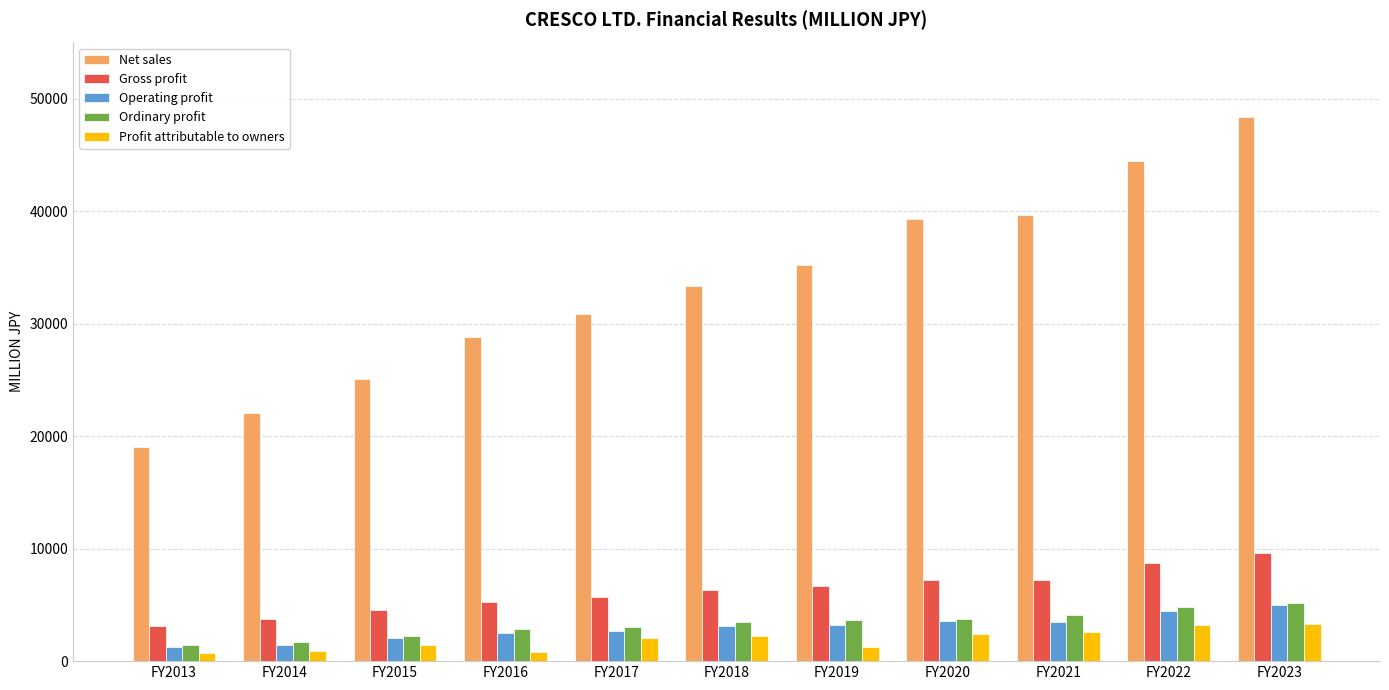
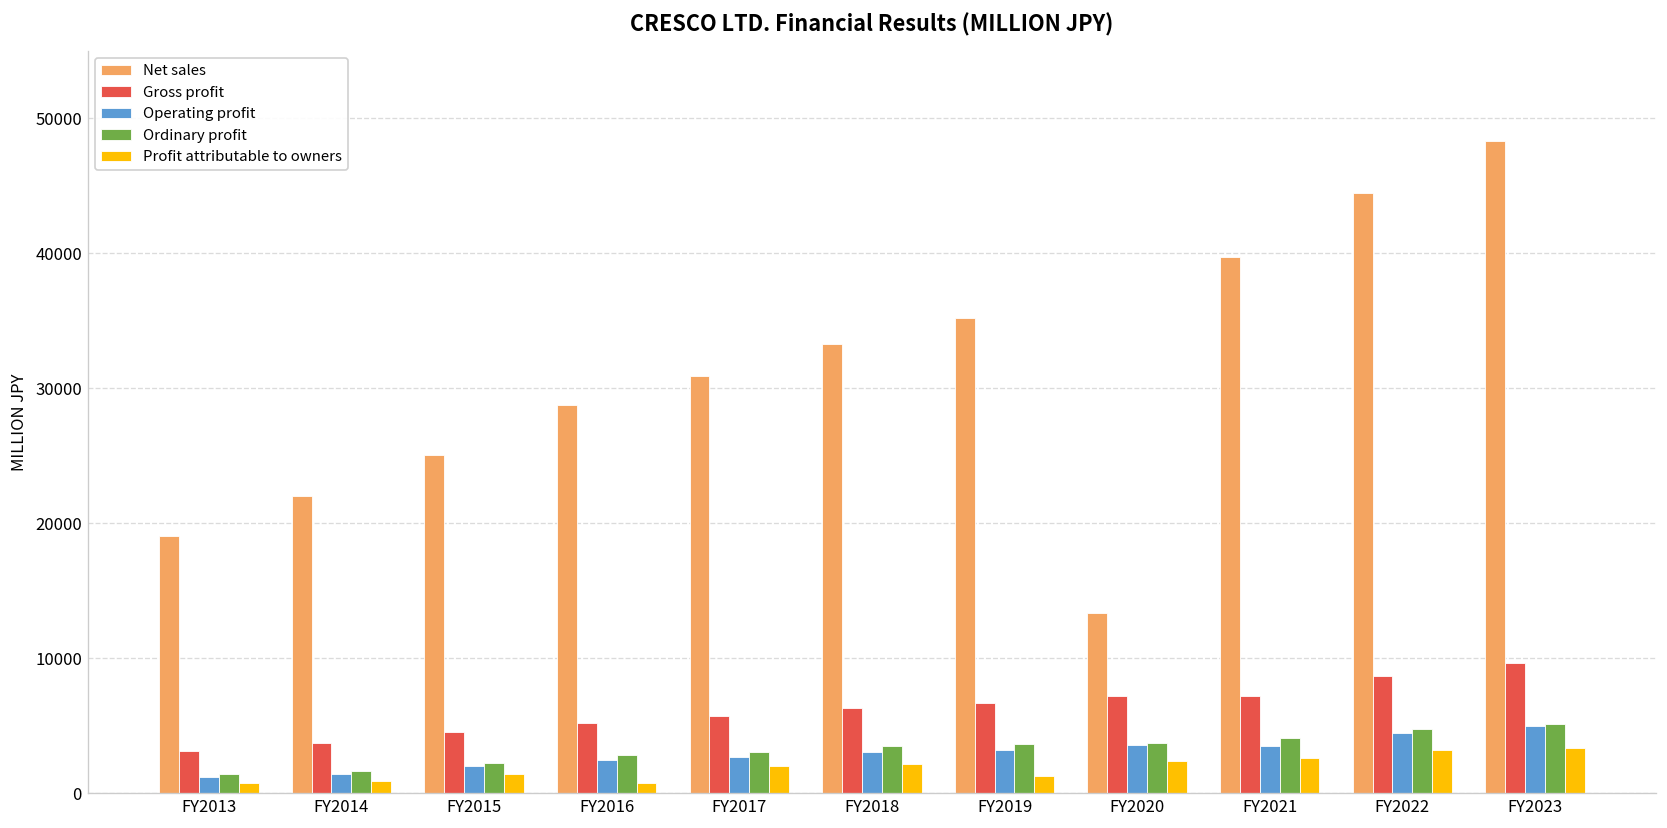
  {
    "Net sales": {
      "FY2013": 19000,
      "FY2014": 22000,
      "FY2015": 25100,
      "FY2016": 28800,
      "FY2017": 30900,
      "FY2018": 33300,
      "FY2019": 35200,
-     "FY2020": 39300,
+     "FY2020": 13300,
      "FY2021": 39700,
      "FY2022": 44500,
      "FY2023": 48400
    },
    "Gross profit": {
      "FY2013": 3100,
      "FY2014": 3700,
      "FY2015": 4500,
      "FY2016": 5200,
      "FY2017": 5700,
      "FY2018": 6300,
      "FY2019": 6700,
      "FY2020": 7200,
      "FY2021": 7200,
      "FY2022": 8700,
      "FY2023": 9600
    },
    "Operating profit": {
      "FY2013": 1200,
      "FY2014": 1400,
      "FY2015": 2000,
      "FY2016": 2500,
      "FY2017": 2700,
      "FY2018": 3100,
      "FY2019": 3200,
      "FY2020": 3600,
      "FY2021": 3500,
      "FY2022": 4500,
      "FY2023": 5000
    },
    "Ordinary profit": {
      "FY2013": 1400,
      "FY2014": 1700,
      "FY2015": 2200,
      "FY2016": 2900,
      "FY2017": 3100,
      "FY2018": 3500,
      "FY2019": 3700,
      "FY2020": 3700,
      "FY2021": 4100,
      "FY2022": 4800,
      "FY2023": 5100
    },
    "Profit attributable to owners": {
      "FY2013": 800,
      "FY2014": 900,
      "FY2015": 1400,
      "FY2016": 800,
      "FY2017": 2000,
      "FY2018": 2200,
      "FY2019": 1300,
      "FY2020": 2400,
      "FY2021": 2600,
      "FY2022": 3200,
      "FY2023": 3300
    }
  }
